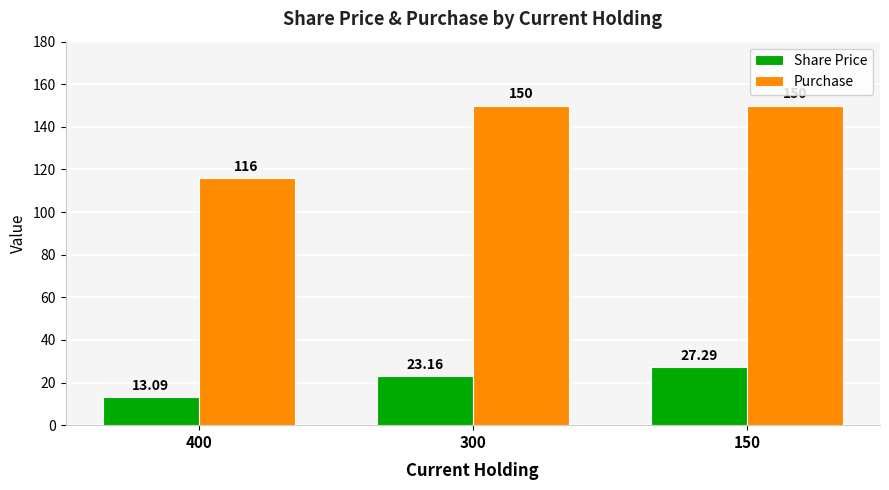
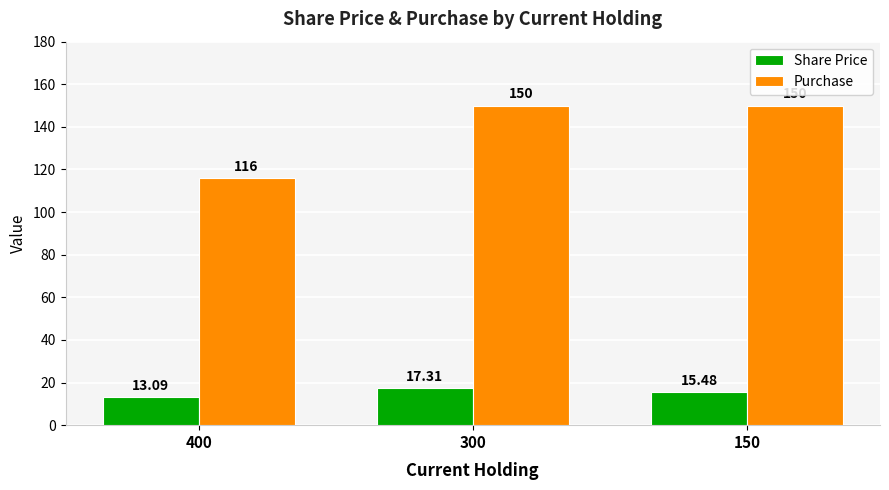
  {
    "Share Price": {
      "400": 13.09,
-     "300": 23.16,
-     "150": 27.29
+     "300": 17.31,
+     "150": 15.48
    },
    "Purchase": {
      "400": 116,
      "300": 150
    }
  }
